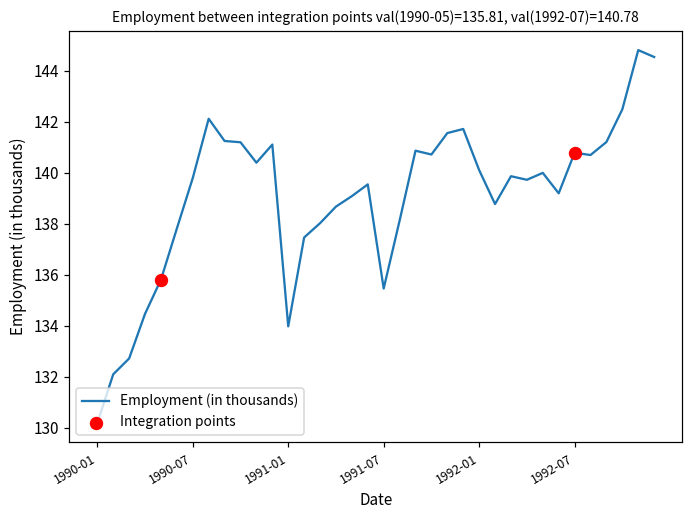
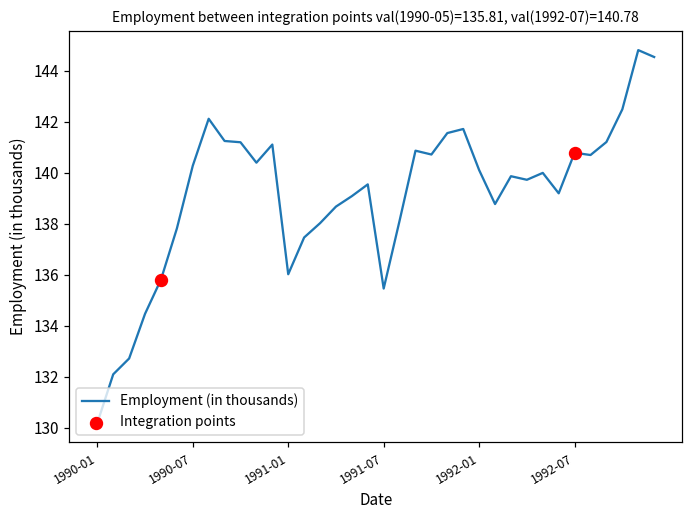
  {
    "Employment (in thousands)": {
-     "1990-07": 139.8,
-     "1991-01": 134.0,
+     "1990-07": 140.3,
+     "1991-01": 136.0,
      "1991-07": 135.5,
      "1992-01": 140.1
    }
  }
